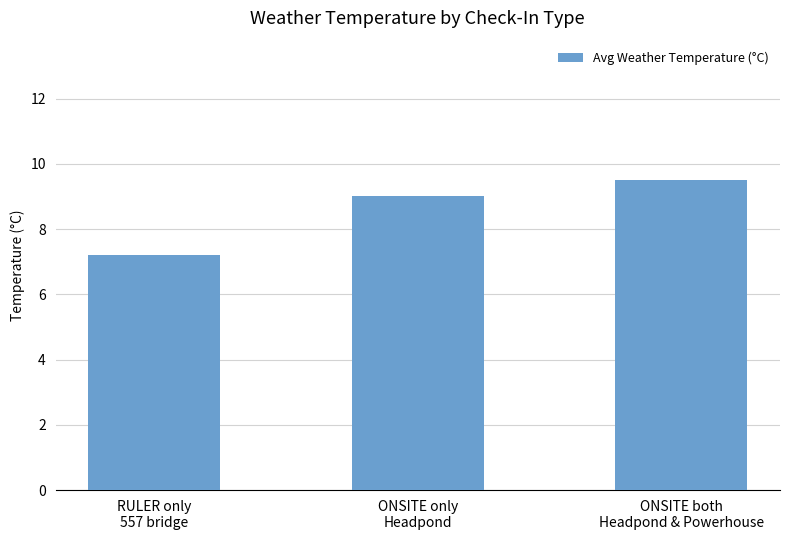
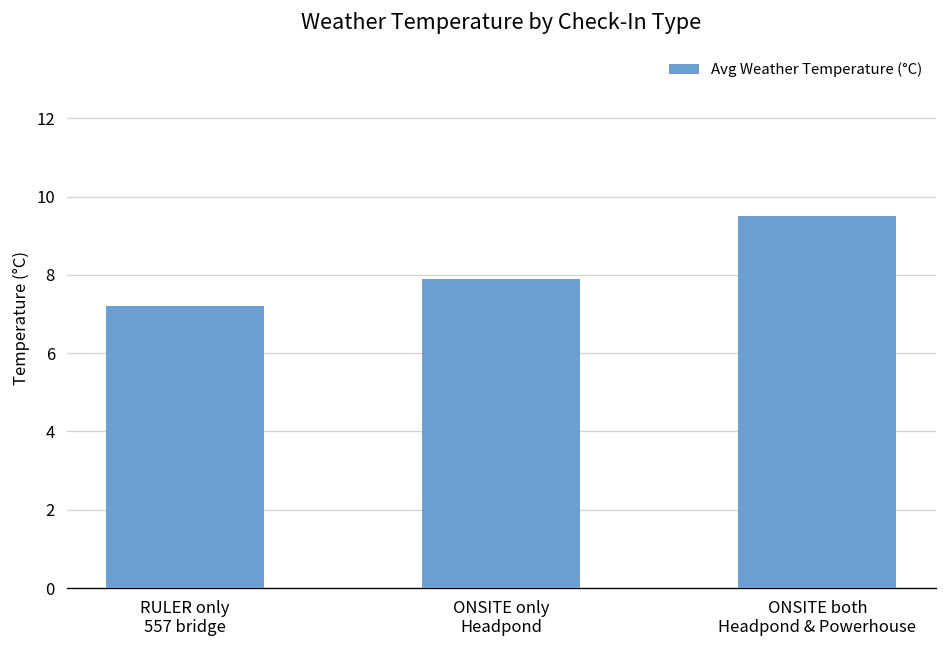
  {
    "RULER only 557 bridge": 7.2,
-   "ONSITE only Headpond": 9.0,
+   "ONSITE only Headpond": 7.9,
    "ONSITE both Headpond & Powerhouse": 9.5
  }
